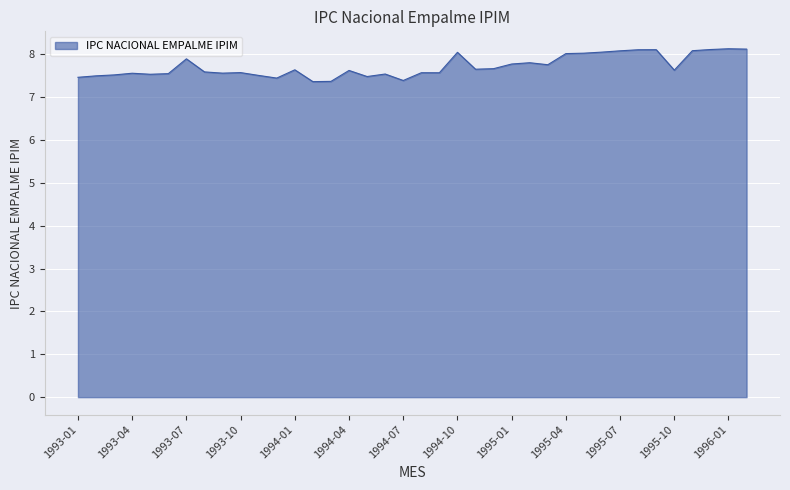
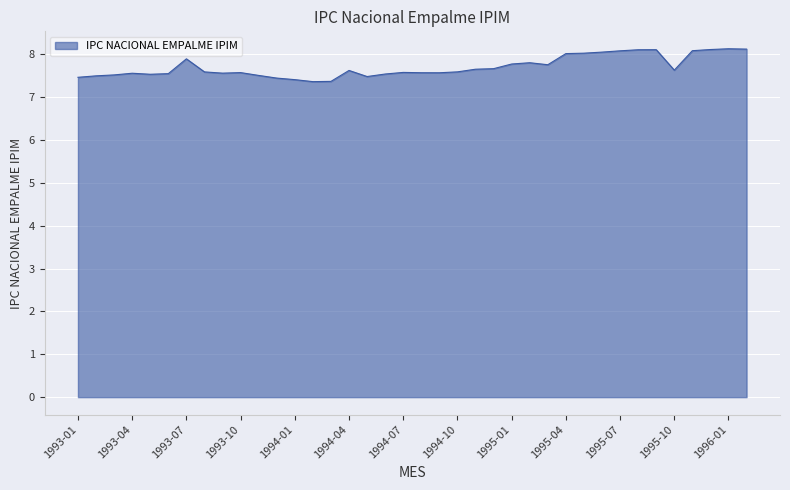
  {
    "1993-01": 7.5,
    "1993-04": 7.6,
    "1993-07": 7.9,
    "1993-10": 7.6,
-   "1994-01": 7.6,
+   "1994-01": 7.4,
    "1994-04": 7.6,
-   "1994-07": 7.4,
-   "1994-10": 8.1,
+   "1994-07": 7.6,
+   "1994-10": 7.6,
    "1995-01": 7.8,
    "1995-04": 8.0,
    "1995-07": 8.1,
    "1995-10": 7.6,
    "1996-01": 8.1
  }
